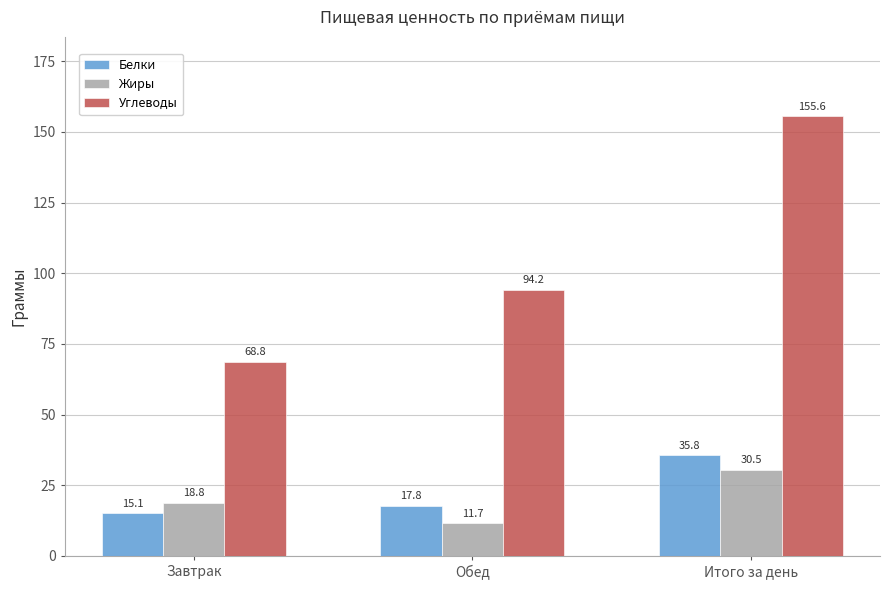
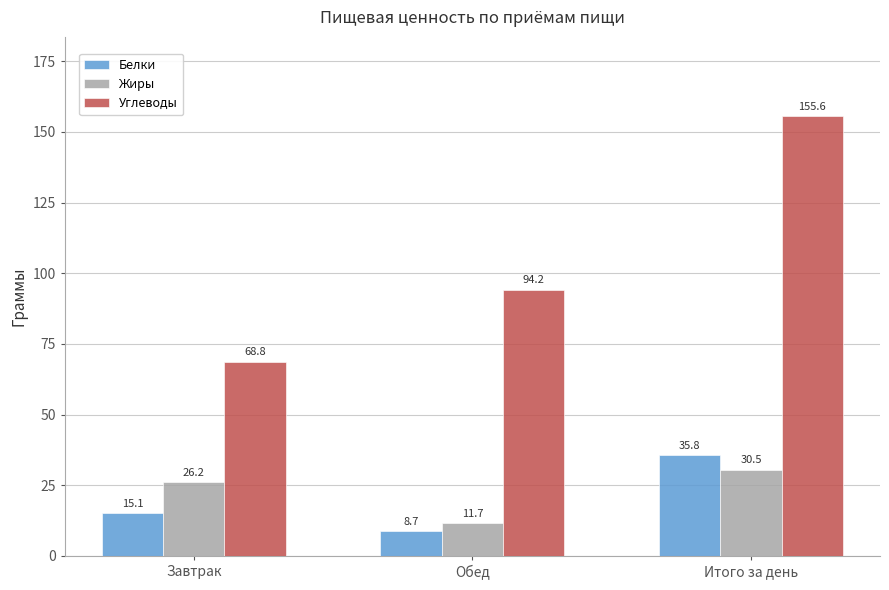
  {
    "Белки": {
      "Завтрак": 15.1,
-     "Обед": 17.8,
+     "Обед": 8.7,
      "Итого за день": 35.8
    },
    "Жиры": {
-     "Завтрак": 18.8,
+     "Завтрак": 26.2,
      "Обед": 11.7,
      "Итого за день": 30.5
    },
    "Углеводы": {
      "Завтрак": 68.8,
      "Обед": 94.2,
      "Итого за день": 155.6
    }
  }
